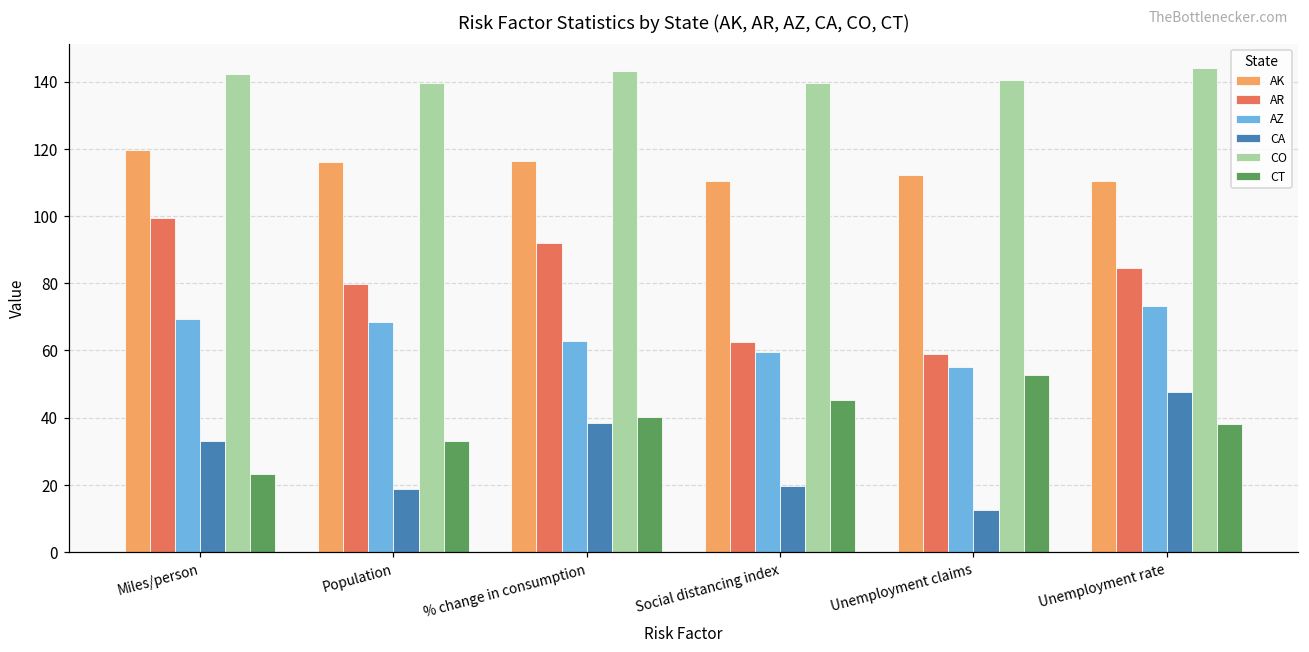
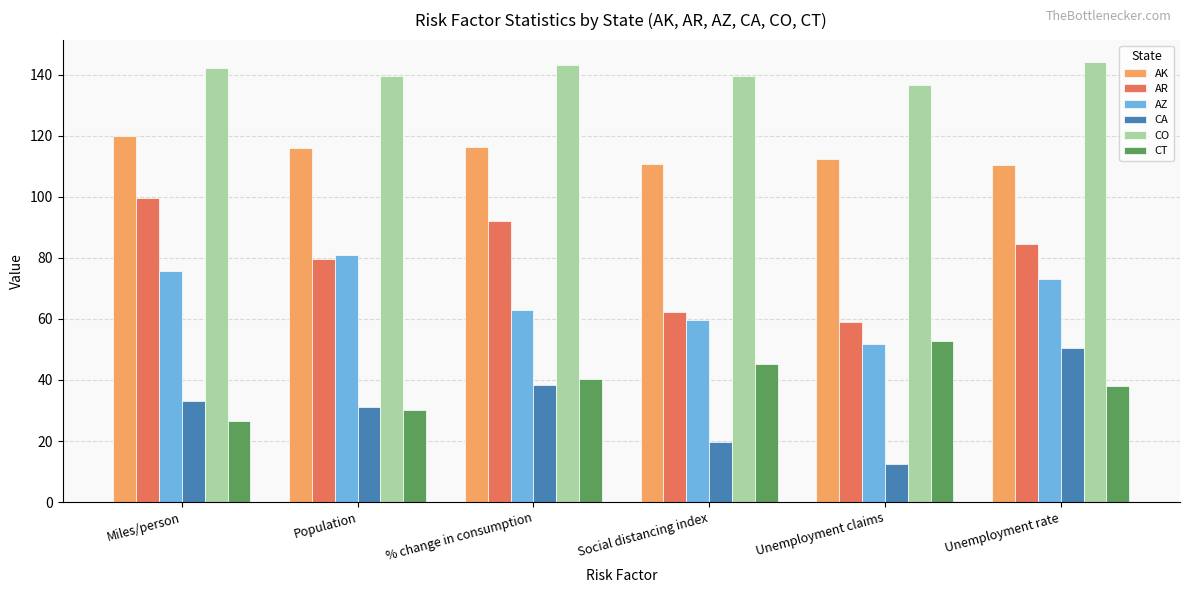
  {
    "AZ": {
-     "Miles/person": 69,
-     "Population": 68,
+     "Miles/person": 76,
+     "Population": 81,
      "% change in consumption": 63,
      "Social distancing index": 60,
-     "Unemployment claims": 55,
+     "Unemployment claims": 52,
      "Unemployment rate": 73
    },
    "CA": {
      "Miles/person": 33,
-     "Population": 19,
+     "Population": 31,
      "% change in consumption": 38,
      "Social distancing index": 20,
      "Unemployment claims": 13,
-     "Unemployment rate": 48
+     "Unemployment rate": 50
    },
    "CO": {
      "Miles/person": 142,
      "Population": 140,
      "% change in consumption": 143,
      "Social distancing index": 140,
-     "Unemployment claims": 141,
+     "Unemployment claims": 137,
      "Unemployment rate": 144
    },
    "CT": {
-     "Miles/person": 23,
-     "Population": 33,
+     "Miles/person": 27,
+     "Population": 30,
      "% change in consumption": 40,
      "Social distancing index": 45,
      "Unemployment claims": 53,
      "Unemployment rate": 38
    }
  }
